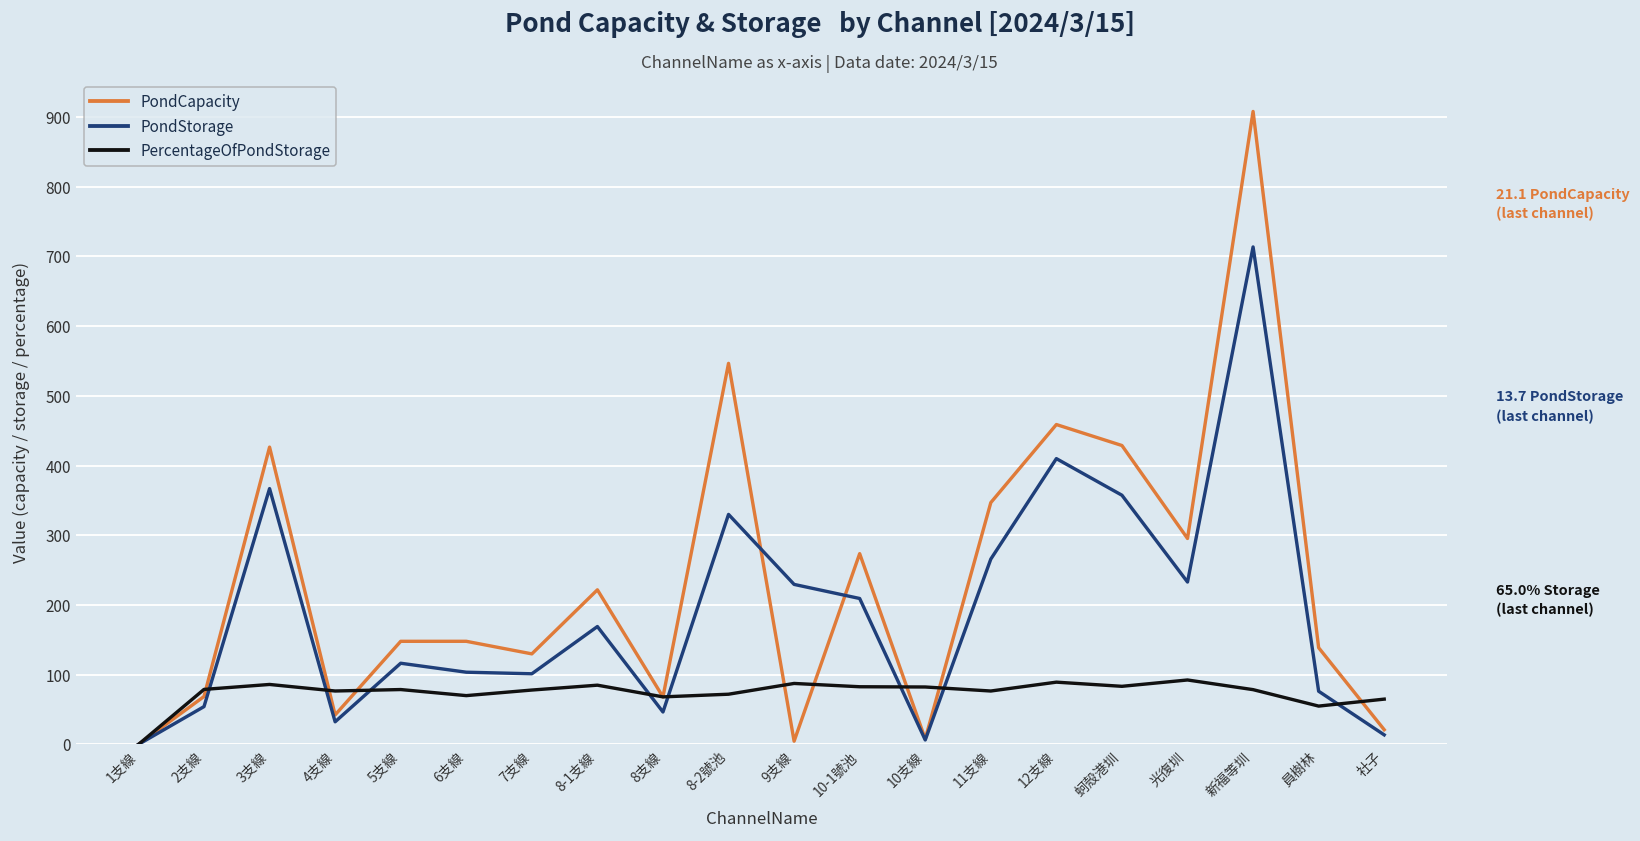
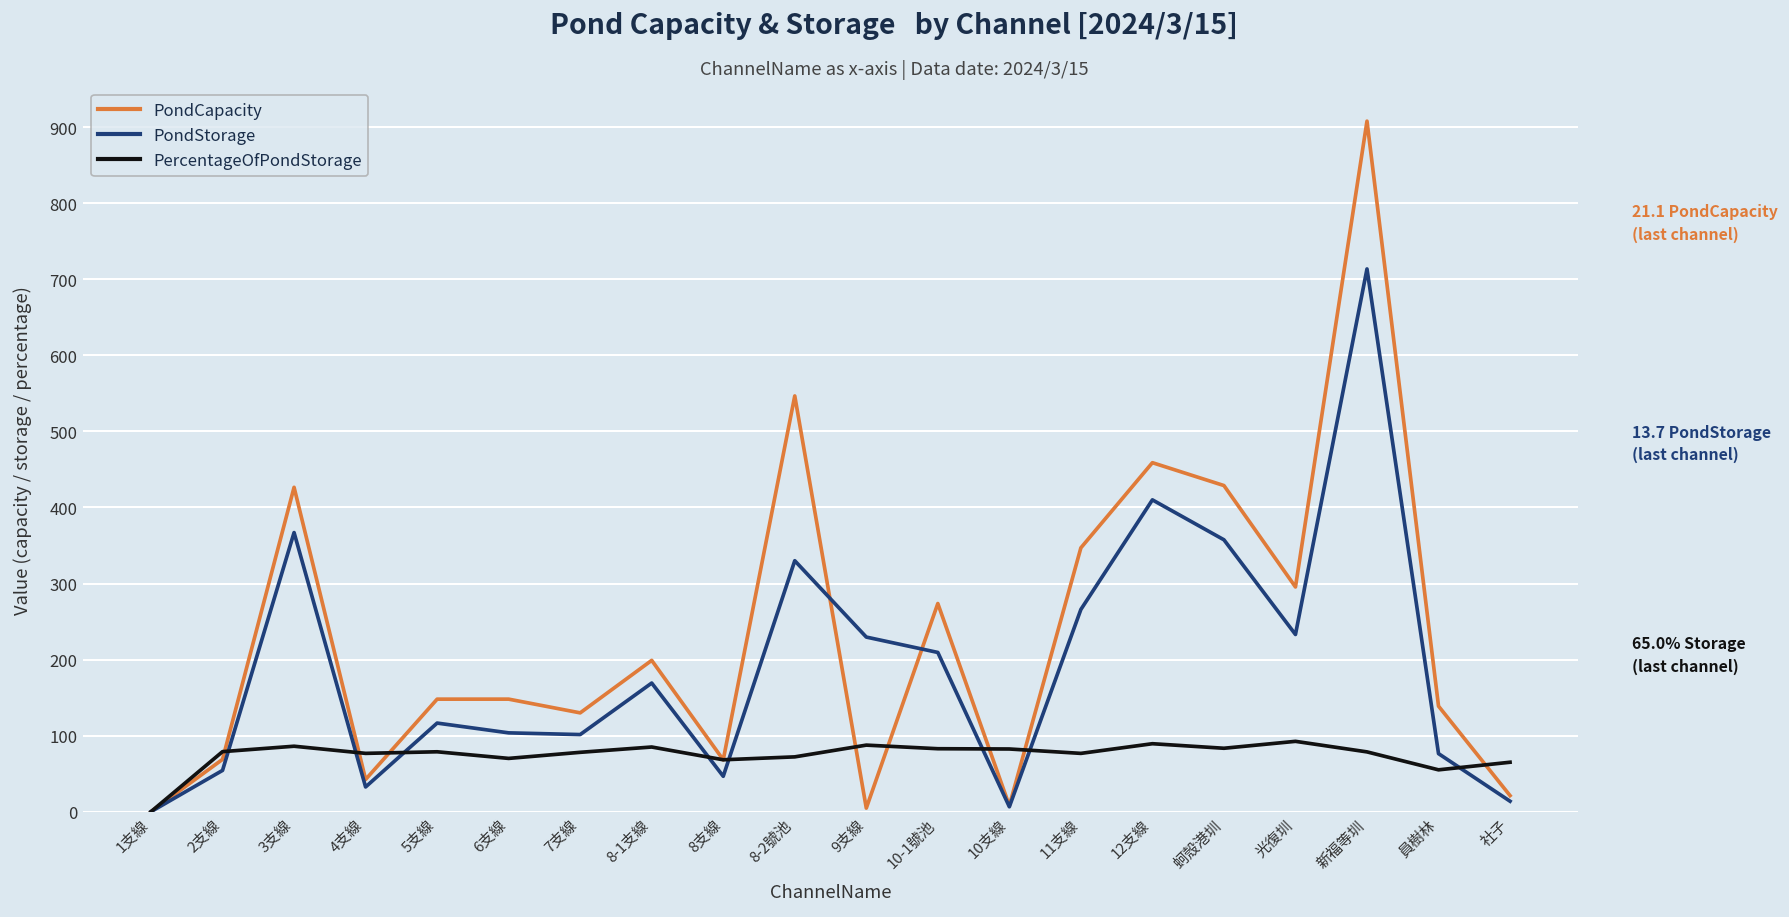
  {
    "PondCapacity": {
      "2支線": 70,
      "3支線": 430,
      "4支線": 40,
      "5支線": 150,
      "6支線": 150,
      "7支線": 130,
-     "8-1支線": 220,
+     "8-1支線": 200,
      "8-2號池": 550,
      "9支線": 0,
      "10-1號池": 270,
      "11支線": 350,
      "12支線": 460,
      "蚵殼港圳": 430,
      "光復圳": 300,
      "新福等圳": 910,
      "員樹林": 140,
      "社子": 20
    },
    "PondStorage": {
      "2支線": 50,
      "3支線": 370,
      "4支線": 30,
      "5支線": 120,
      "6支線": 100,
      "7支線": 100,
      "8-1支線": 170,
      "8支線": 50,
      "8-2號池": 330,
      "9支線": 230,
      "10-1號池": 210,
      "11支線": 270,
      "12支線": 410,
      "蚵殼港圳": 360,
      "光復圳": 230,
      "新福等圳": 710,
      "員樹林": 80,
      "社子": 10
    },
    "PercentageOfPondStorage": {
      "2支線": 80,
      "3支線": 90,
      "4支線": 80,
      "5支線": 80,
      "6支線": 70,
      "7支線": 80,
      "8-1支線": 90,
      "8-2號池": 70,
      "9支線": 90,
      "10-1號池": 80,
      "10支線": 80,
      "11支線": 80,
      "12支線": 90,
      "蚵殼港圳": 80,
      "光復圳": 90,
      "新福等圳": 80,
      "員樹林": 60,
      "社子": 70
    }
  }
